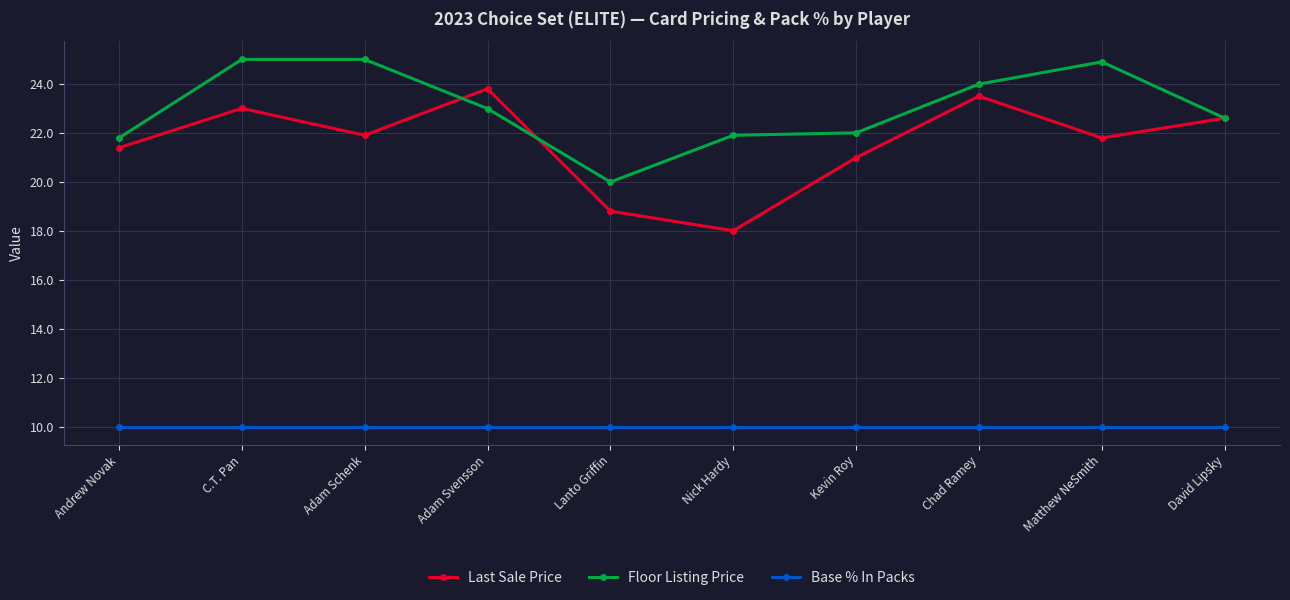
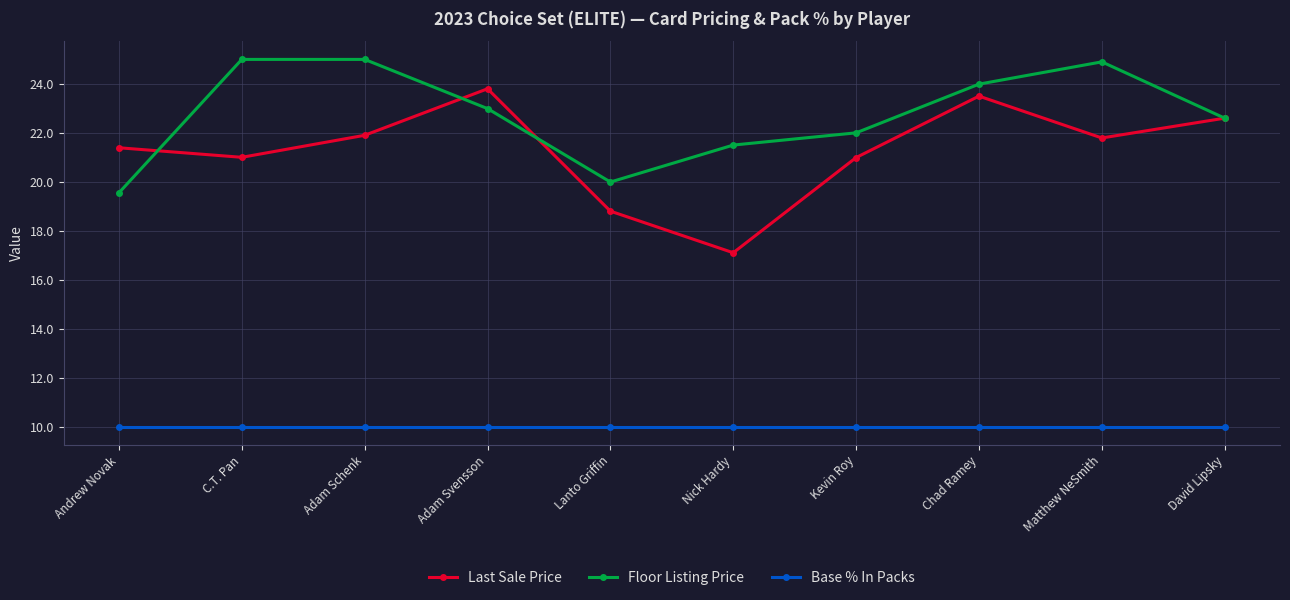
  {
    "Last Sale Price": {
      "Andrew Novak": 21.4,
-     "C.T. Pan": 23,
+     "C.T. Pan": 21,
      "Adam Schenk": 21.9,
      "Adam Svensson": 23.8,
      "Lanto Griffin": 18.8,
-     "Nick Hardy": 18.0,
+     "Nick Hardy": 17.1,
      "Kevin Roy": 21.0,
      "Chad Ramey": 23.5,
      "Matthew NeSmith": 21.8
    },
    "Floor Listing Price": {
-     "Andrew Novak": 21.8,
+     "Andrew Novak": 19.6,
      "C.T. Pan": 25.0,
      "Adam Schenk": 25.0,
      "Adam Svensson": 23.0,
      "Lanto Griffin": 20.0,
-     "Nick Hardy": 21.9,
+     "Nick Hardy": 21.5,
      "Kevin Roy": 22.0,
      "Chad Ramey": 24.0,
      "Matthew NeSmith": 24.9
    },
    "Base % In Packs": {
      "Andrew Novak": 10.0,
      "C.T. Pan": 10.0,
      "Adam Schenk": 10.0,
      "Adam Svensson": 10.0,
      "Lanto Griffin": 10.0,
      "Nick Hardy": 10.0,
      "Kevin Roy": 10.0,
      "Chad Ramey": 10.0,
      "Matthew NeSmith": 10.0,
      "David Lipsky": 10.0
    }
  }
